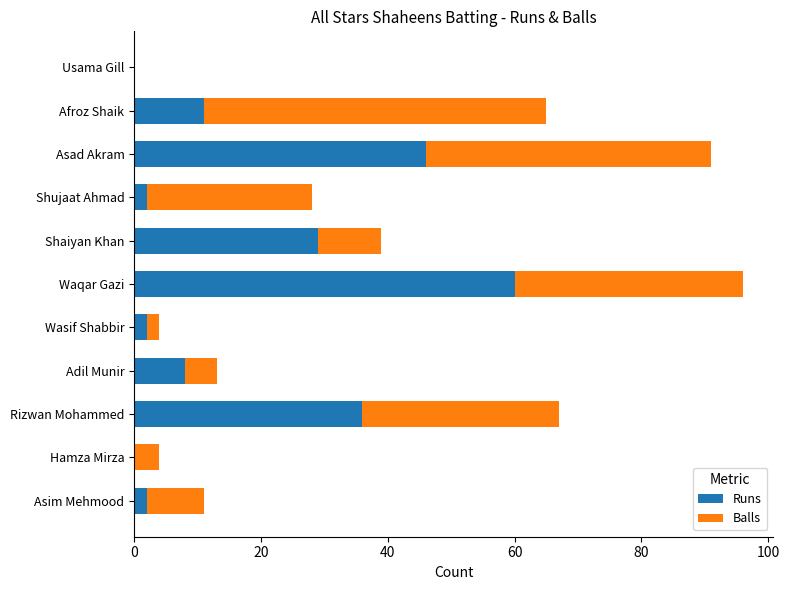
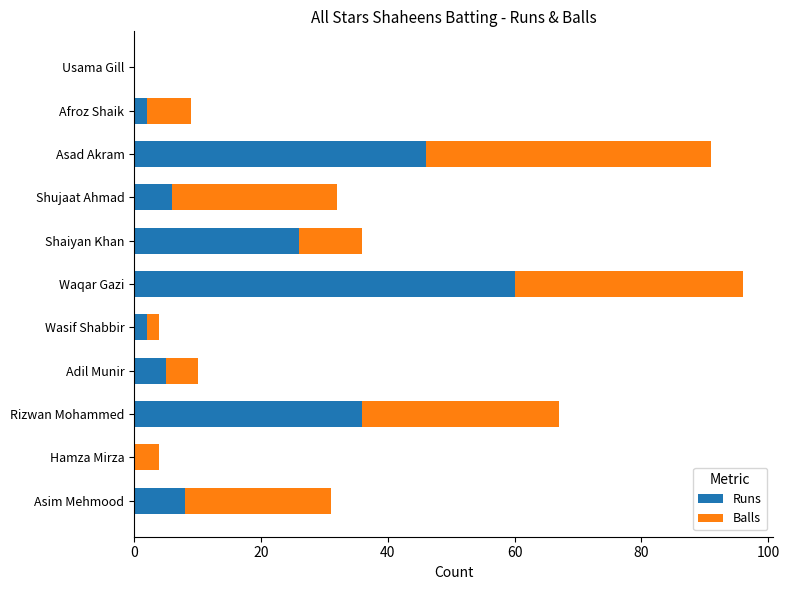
  {
    "Runs": {
      "Usama Gill": 0,
-     "Afroz Shaik": 11,
+     "Afroz Shaik": 2,
      "Asad Akram": 46,
-     "Shujaat Ahmad": 2,
-     "Shaiyan Khan": 29,
+     "Shujaat Ahmad": 6,
+     "Shaiyan Khan": 26,
      "Waqar Gazi": 60,
      "Wasif Shabbir": 2,
-     "Adil Munir": 8,
+     "Adil Munir": 5,
      "Rizwan Mohammed": 36,
      "Hamza Mirza": 0,
-     "Asim Mehmood": 2
+     "Asim Mehmood": 8
    },
    "Balls": {
      "Usama Gill": 0,
-     "Afroz Shaik": 54,
+     "Afroz Shaik": 7,
      "Asad Akram": 45,
      "Shujaat Ahmad": 26,
      "Shaiyan Khan": 10,
      "Waqar Gazi": 36,
      "Wasif Shabbir": 2,
      "Adil Munir": 5,
      "Rizwan Mohammed": 31,
      "Hamza Mirza": 4,
-     "Asim Mehmood": 9
+     "Asim Mehmood": 23
    }
  }
